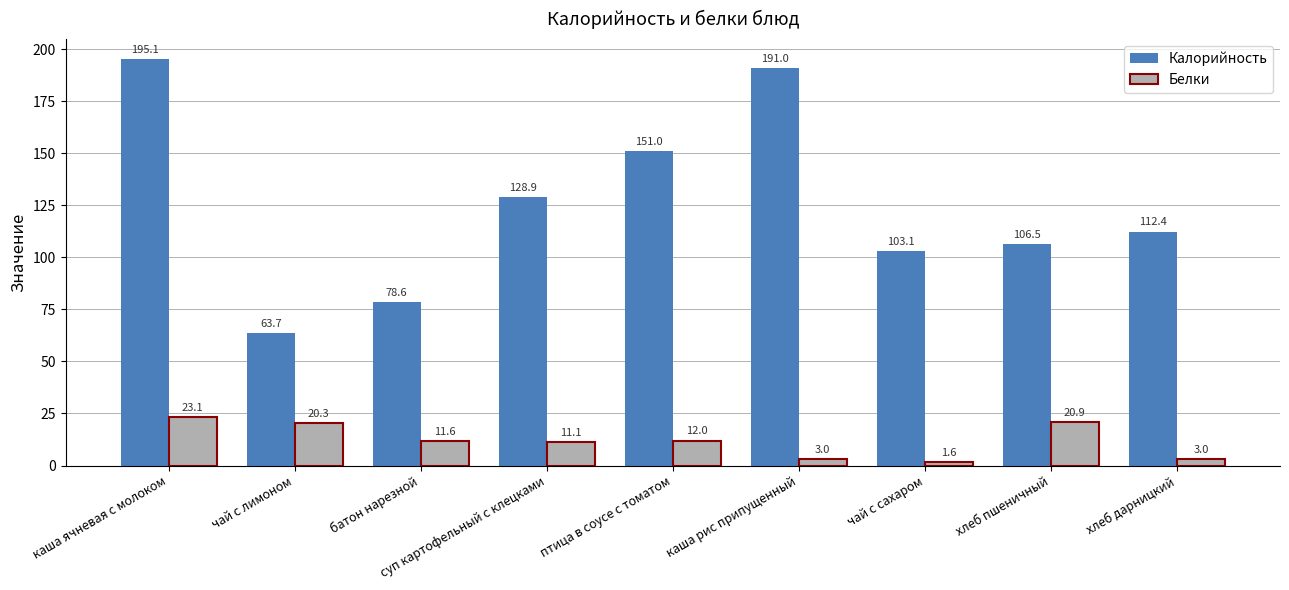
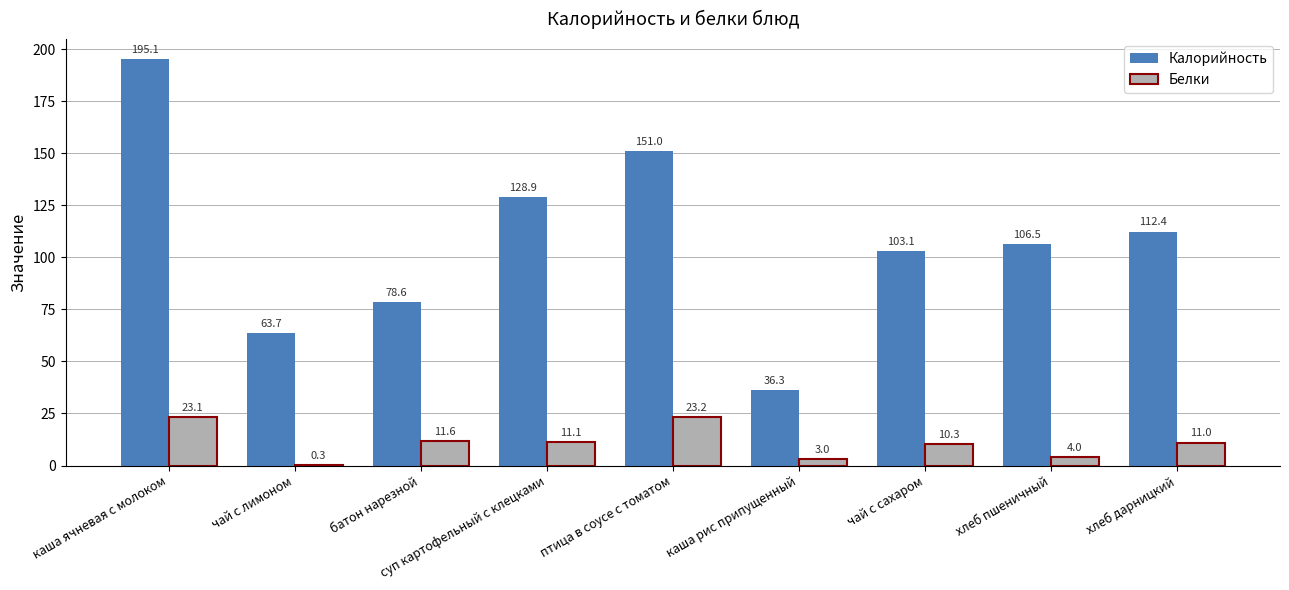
  {
    "Калорийность": {
      "каша ячневая с молоком": 195.1,
      "чай с лимоном": 63.7,
      "батон нарезной": 78.6,
      "суп картофельный с клецками": 128.9,
      "птица в соусе с томатом": 151.0,
-     "каша рис припущенный": 191.0,
+     "каша рис припущенный": 36.3,
      "чай с сахаром": 103.1,
      "хлеб пшеничный": 106.5,
      "хлеб дарницкий": 112.4
    },
    "Белки": {
      "каша ячневая с молоком": 23.1,
-     "чай с лимоном": 20.3,
+     "чай с лимоном": 0.3,
      "батон нарезной": 11.6,
      "суп картофельный с клецками": 11.1,
-     "птица в соусе с томатом": 12.0,
+     "птица в соусе с томатом": 23.2,
      "каша рис припущенный": 3.0,
-     "чай с сахаром": 1.6,
-     "хлеб пшеничный": 20.9,
-     "хлеб дарницкий": 3.0
+     "чай с сахаром": 10.3,
+     "хлеб пшеничный": 4.0,
+     "хлеб дарницкий": 11.0
    }
  }
